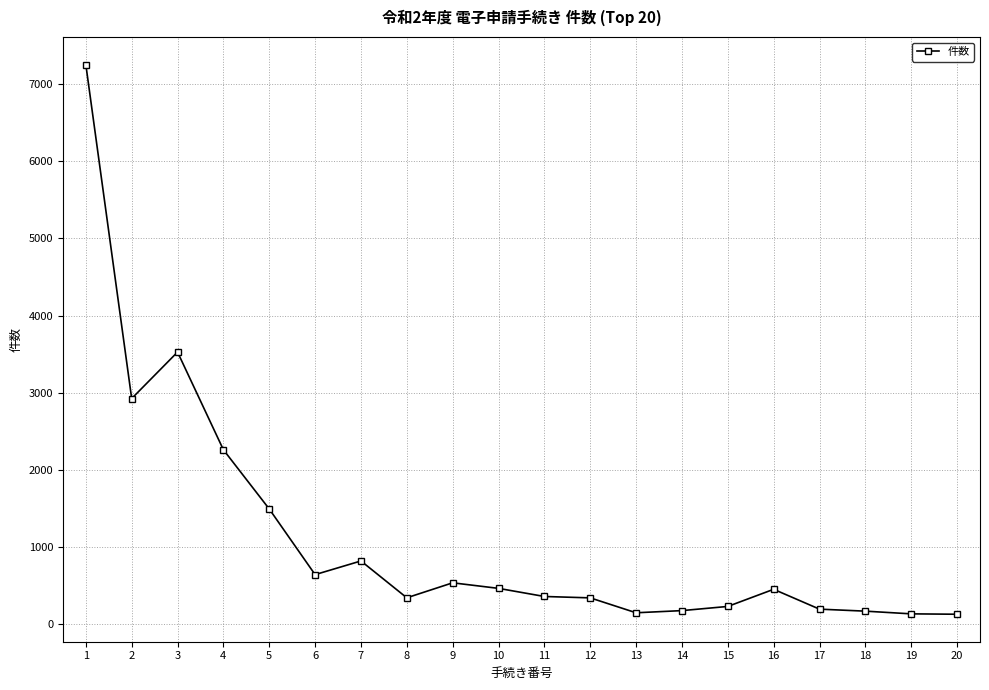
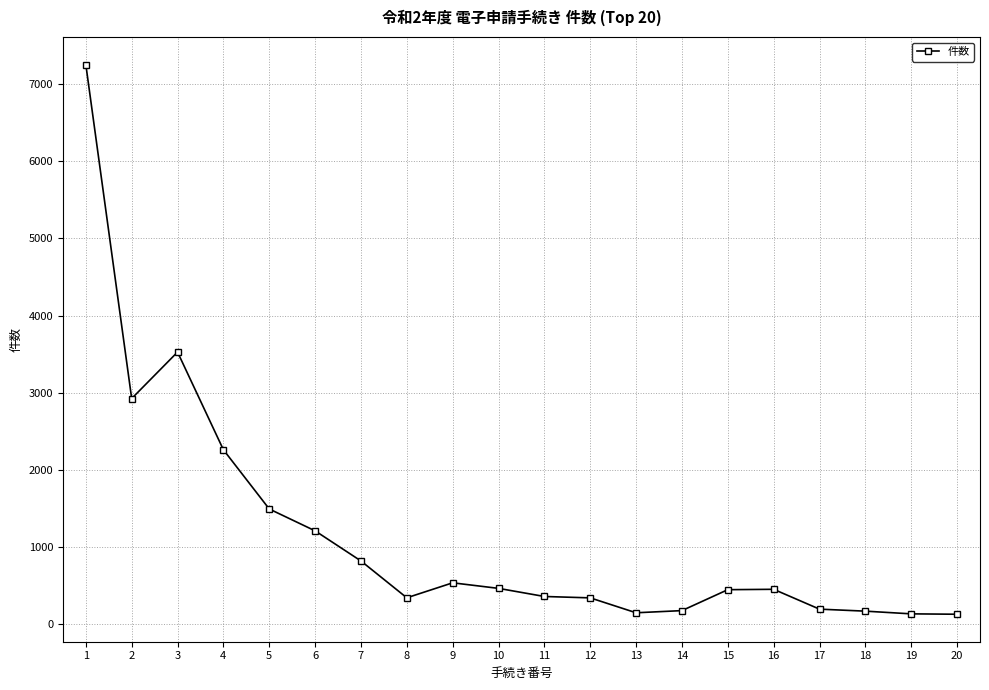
  {
    "1": 7200,
    "2": 2900,
    "3": 3500,
    "4": 2300,
    "5": 1500,
-   "6": 600,
+   "6": 1200,
    "7": 800,
    "8": 300,
    "9": 500,
    "10": 500,
    "11": 400,
    "12": 300,
    "13": 200,
    "14": 200,
-   "15": 200,
+   "15": 500,
    "16": 500,
    "17": 200,
    "18": 200,
    "19": 100,
    "20": 100
  }
